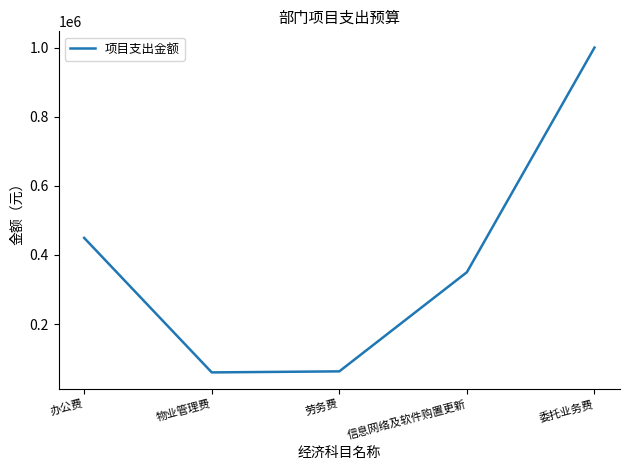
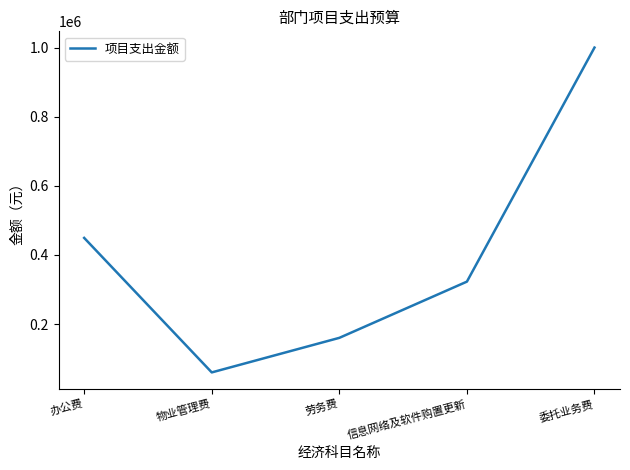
  {
    "办公费": 450000,
    "物业管理费": 60000,
-   "劳务费": 60000,
-   "信息网络及软件购置更新": 350000,
+   "劳务费": 160000,
+   "信息网络及软件购置更新": 320000,
    "委托业务费": 1000000
  }
